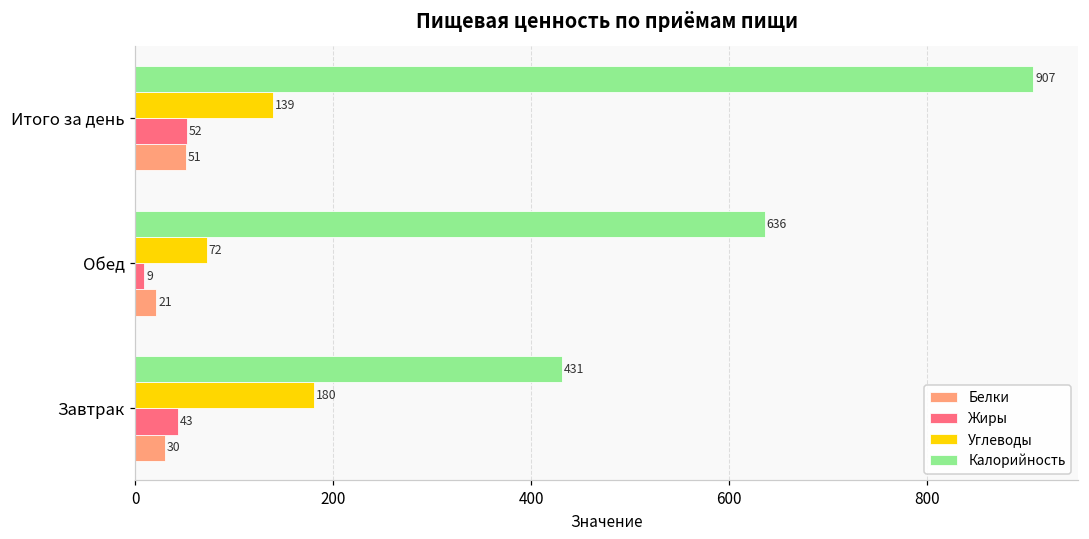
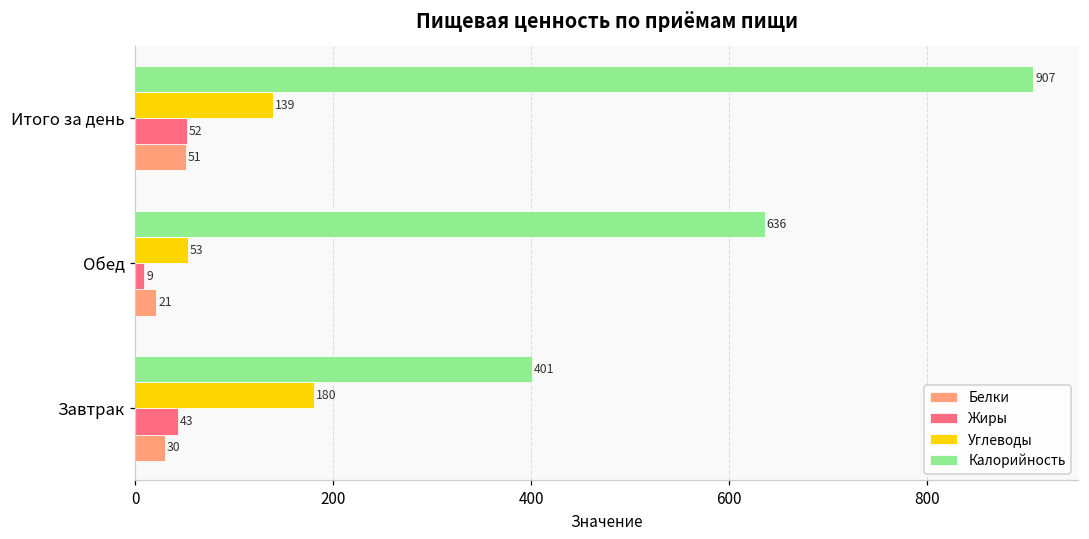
  {
    "Углеводы": {
      "Итого за день": 139,
-     "Обед": 72,
+     "Обед": 53,
      "Завтрак": 180
    },
    "Калорийность": {
      "Итого за день": 907,
      "Обед": 636,
-     "Завтрак": 431
+     "Завтрак": 401
    }
  }
